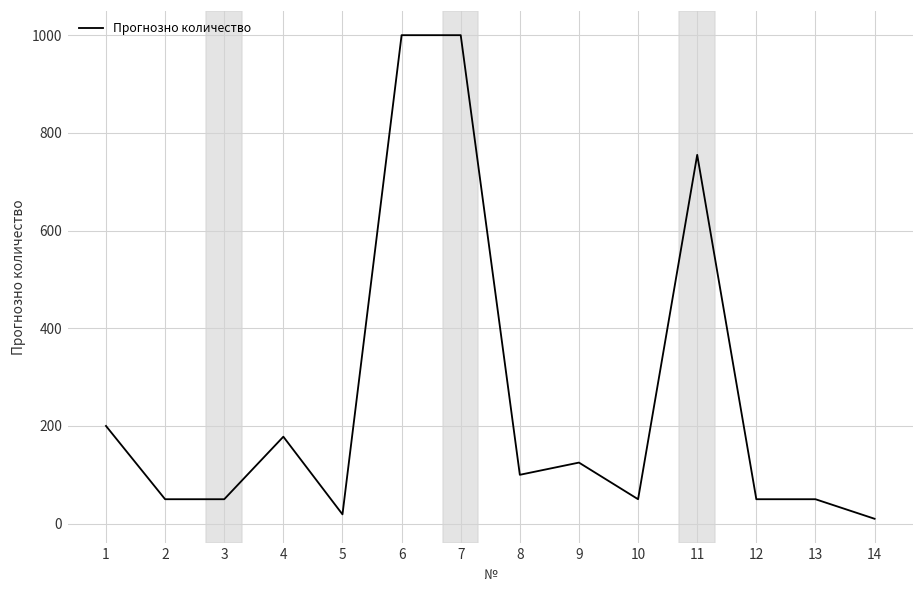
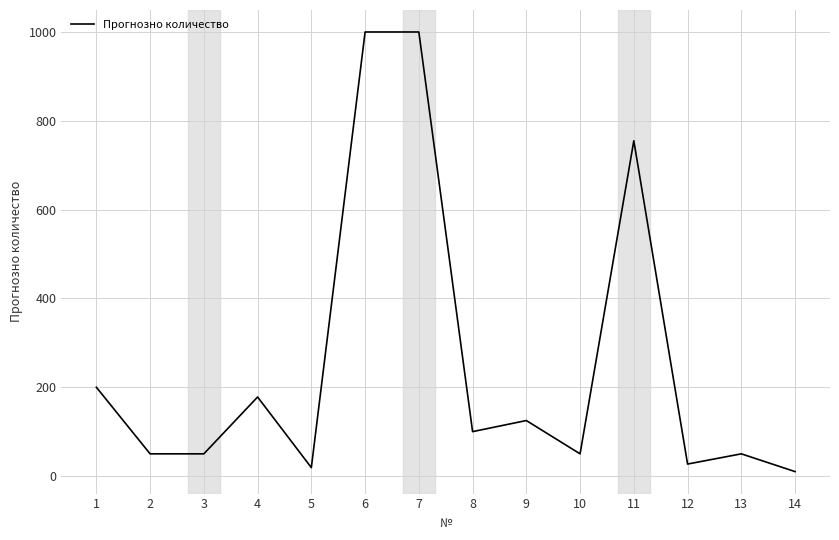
  {
    "1": 200,
    "2": 50,
    "3": 50,
    "4": 180,
    "5": 20,
    "6": 1000,
    "7": 1000,
    "8": 100,
    "9": 130,
    "10": 50,
    "11": 760,
-   "12": 50,
+   "12": 30,
    "13": 50,
    "14": 10
  }
